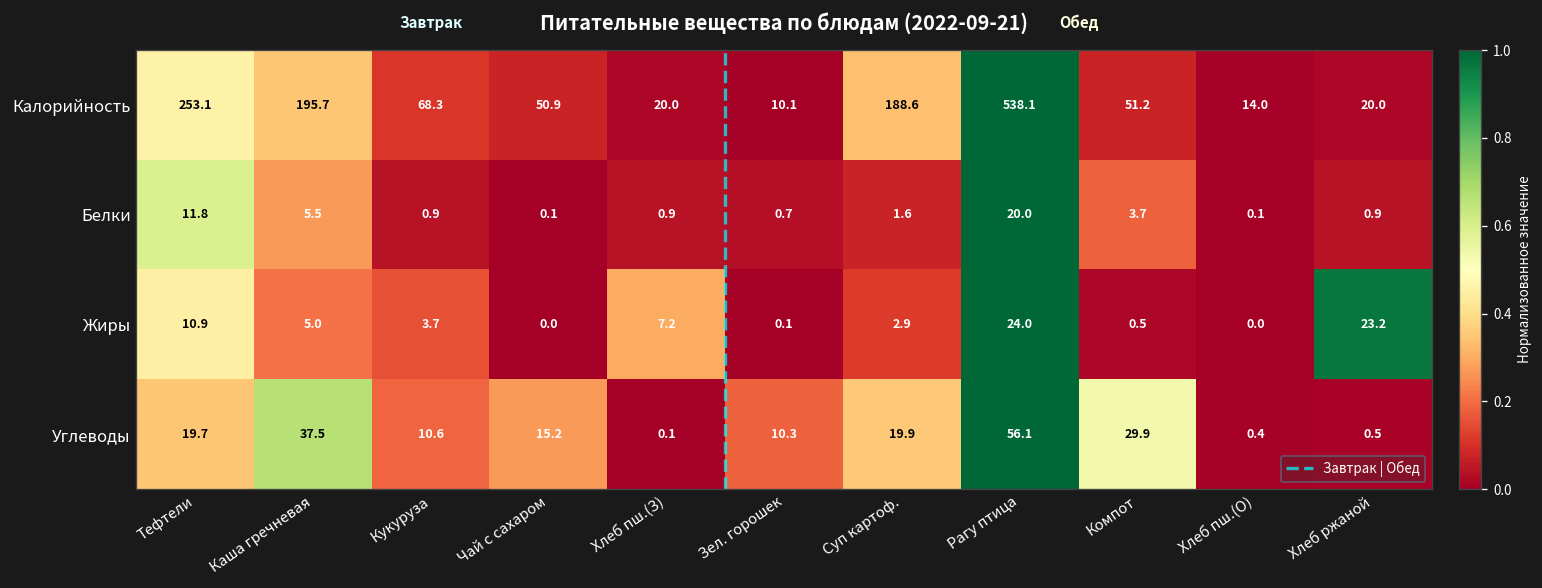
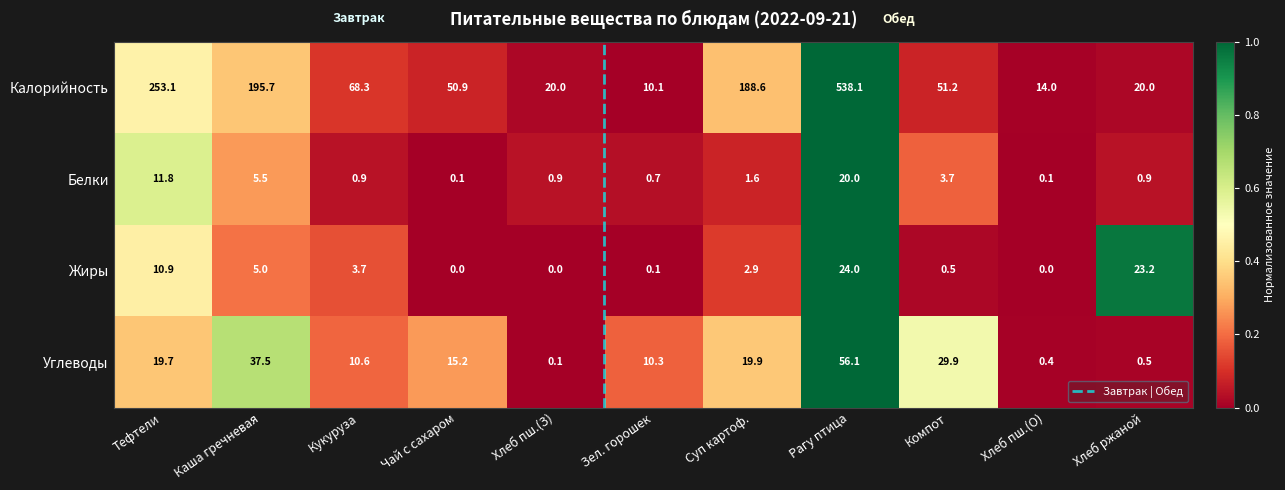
  {
    "Калорийность": {
      "Тефтели": 253.1,
      "Каша гречневая": 195.7,
      "Кукуруза": 68.3,
      "Чай с сахаром": 50.9,
      "Хлеб пш.(З)": 20.0,
      "Зел. горошек": 10.1,
      "Суп картоф.": 188.6,
      "Рагу птица": 538.1,
      "Компот": 51.2,
      "Хлеб пш.(О)": 14.0,
      "Хлеб ржаной": 20.0
    },
    "Белки": {
      "Тефтели": 11.8,
      "Каша гречневая": 5.5,
      "Кукуруза": 0.9,
      "Чай с сахаром": 0.1,
      "Хлеб пш.(З)": 0.9,
      "Зел. горошек": 0.7,
      "Суп картоф.": 1.6,
      "Рагу птица": 20.0,
      "Компот": 3.7,
      "Хлеб пш.(О)": 0.1,
      "Хлеб ржаной": 0.9
    },
    "Жиры": {
      "Тефтели": 10.9,
      "Каша гречневая": 5.0,
      "Кукуруза": 3.7,
      "Чай с сахаром": 0.0,
-     "Хлеб пш.(З)": 7.2,
+     "Хлеб пш.(З)": 0.0,
      "Зел. горошек": 0.1,
      "Суп картоф.": 2.9,
      "Рагу птица": 24.0,
      "Компот": 0.5,
      "Хлеб пш.(О)": 0.0,
      "Хлеб ржаной": 23.2
    },
    "Углеводы": {
      "Тефтели": 19.7,
      "Каша гречневая": 37.5,
      "Кукуруза": 10.6,
      "Чай с сахаром": 15.2,
      "Хлеб пш.(З)": 0.1,
      "Зел. горошек": 10.3,
      "Суп картоф.": 19.9,
      "Рагу птица": 56.1,
      "Компот": 29.9,
      "Хлеб пш.(О)": 0.4,
      "Хлеб ржаной": 0.5
    }
  }
